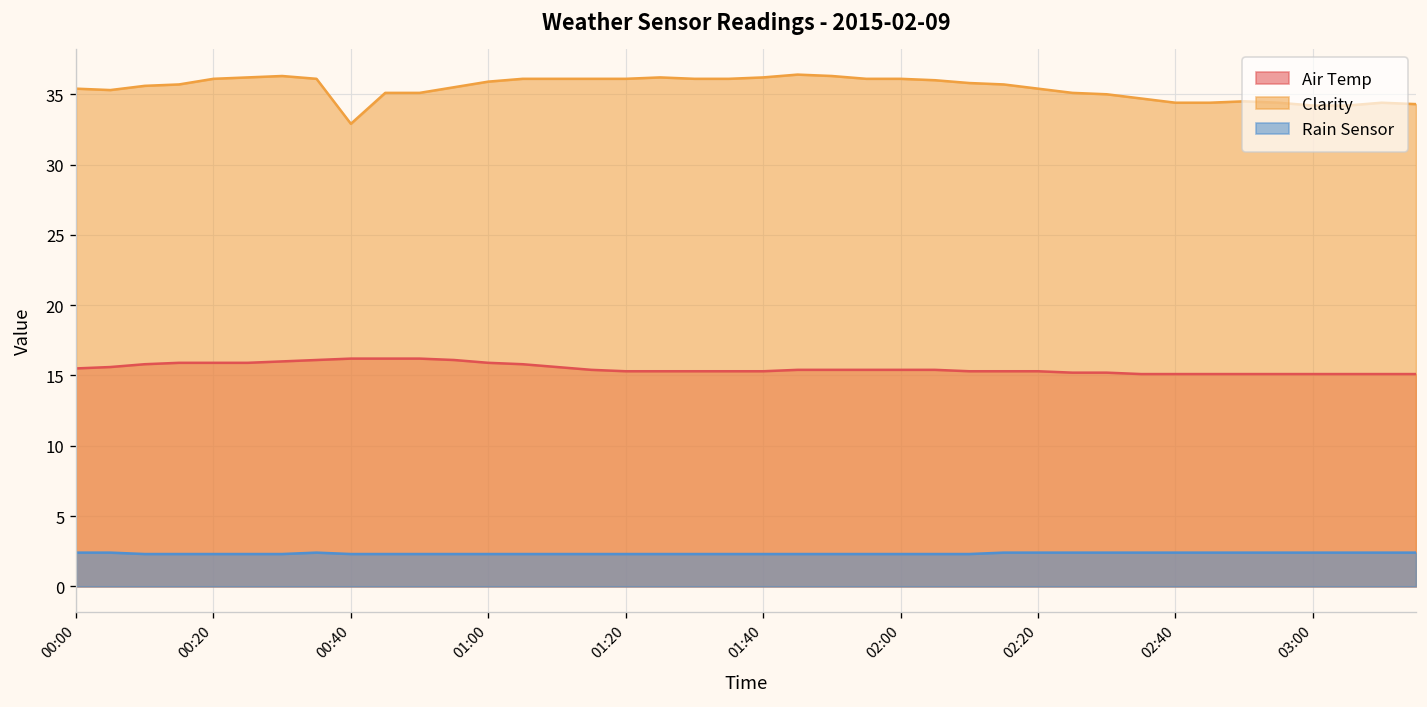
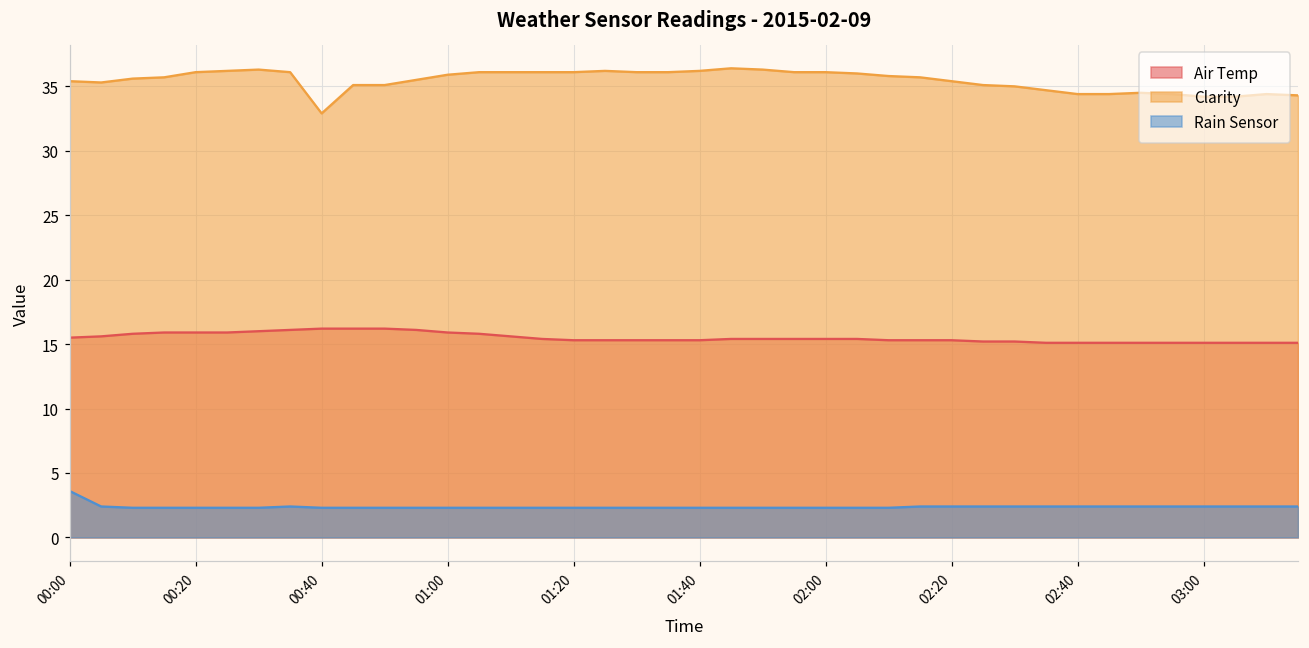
  {
    "Air Temp": {
      "00:00": 15.5,
      "00:20": 15.9,
      "00:40": 16.2,
      "01:00": 15.9,
      "01:20": 15.3,
      "01:40": 15.3,
      "02:00": 15.4,
      "02:20": 15.3,
      "02:40": 15.1,
      "03:00": 15.1
    },
    "Clarity": {
      "00:00": 35.4,
      "00:20": 36.1,
      "00:40": 32.9,
      "01:00": 35.9,
      "01:20": 36.1,
      "01:40": 36.2,
      "02:00": 36.1,
      "02:20": 35.4,
      "02:40": 34.4
    },
    "Rain Sensor": {
-     "00:00": 2.4,
+     "00:00": 3.6,
      "00:20": 2.3,
      "00:40": 2.3,
      "01:00": 2.3,
      "01:20": 2.3,
      "01:40": 2.3,
      "02:00": 2.3,
      "02:20": 2.4,
      "02:40": 2.4,
      "03:00": 2.4
    }
  }
